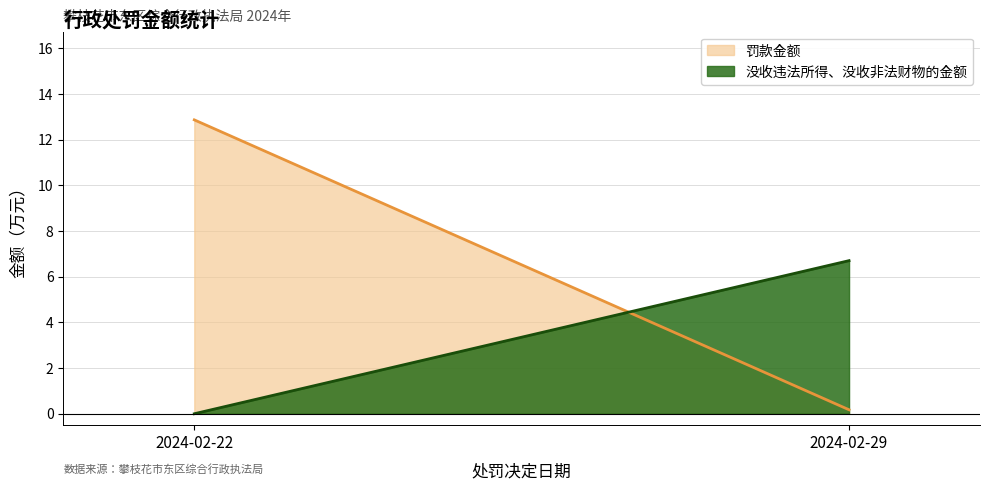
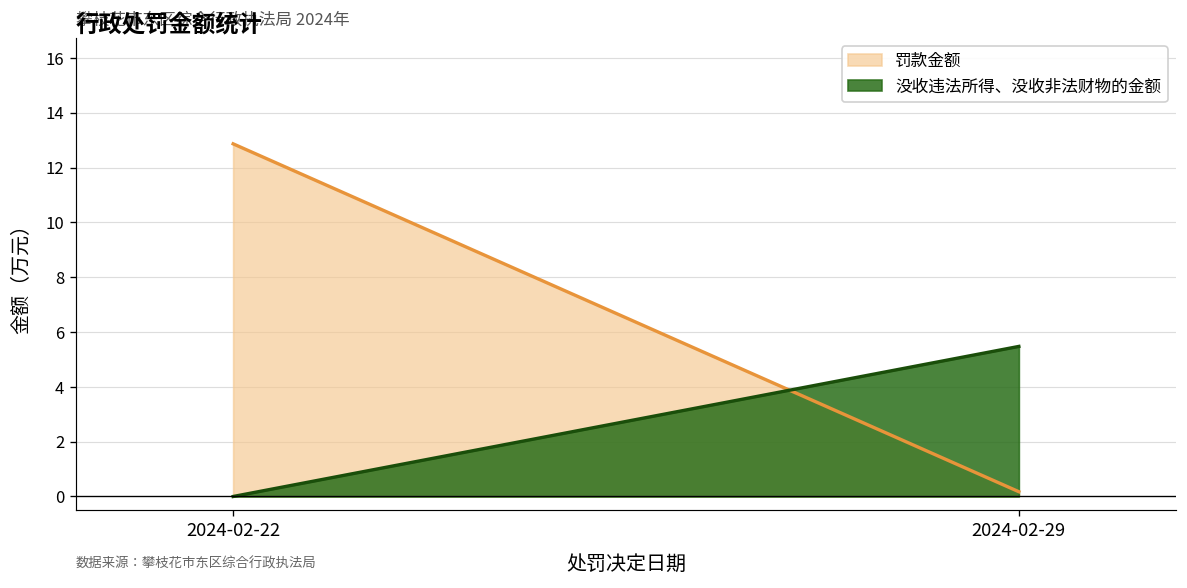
  {
    "罚款金额": {
      "2024-02-22": 12.9,
      "2024-02-29": 0.2
    },
    "没收违法所得、没收非法财物的金额": {
      "2024-02-22": 0.0,
-     "2024-02-29": 6.7
+     "2024-02-29": 5.5
    }
  }
